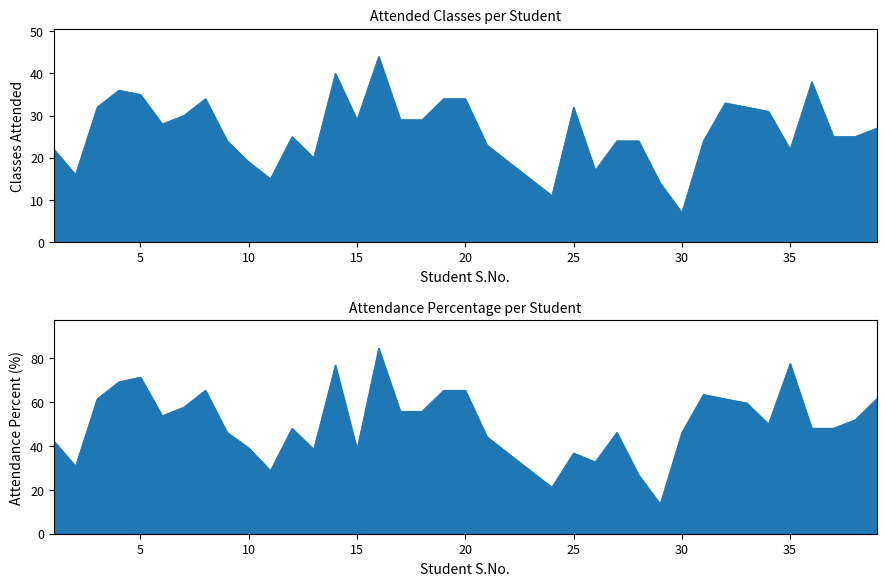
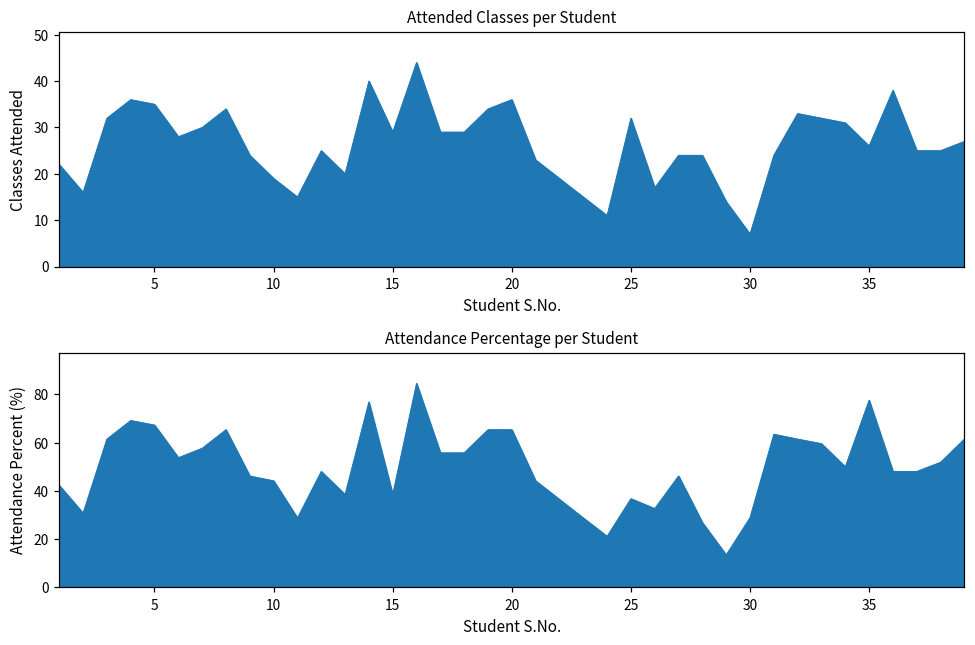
  {
    "Attended Classes per Student": {
      "5": 35,
      "10": 19,
      "15": 29,
-     "20": 34,
+     "20": 36,
      "25": 32,
      "30": 7,
-     "35": 22
+     "35": 26
    },
    "Attendance Percentage per Student": {
-     "5": 71,
-     "10": 39,
+     "5": 67,
+     "10": 44,
      "15": 39,
      "20": 65,
      "25": 37,
-     "30": 46,
+     "30": 29,
      "35": 78
    }
  }
